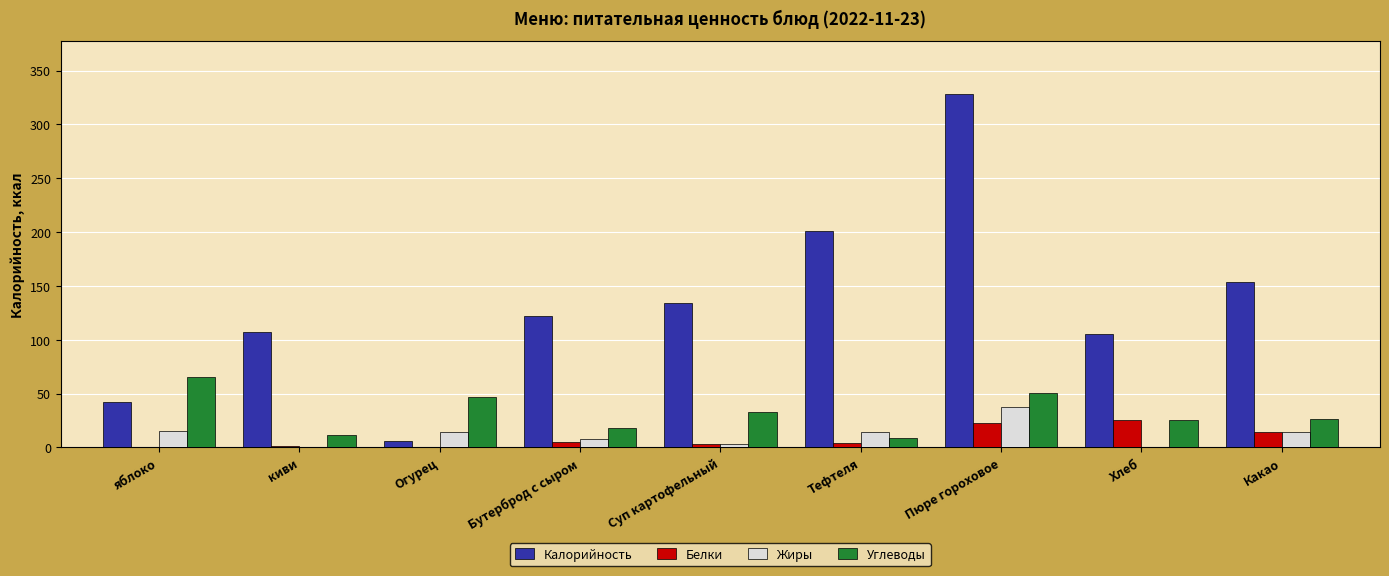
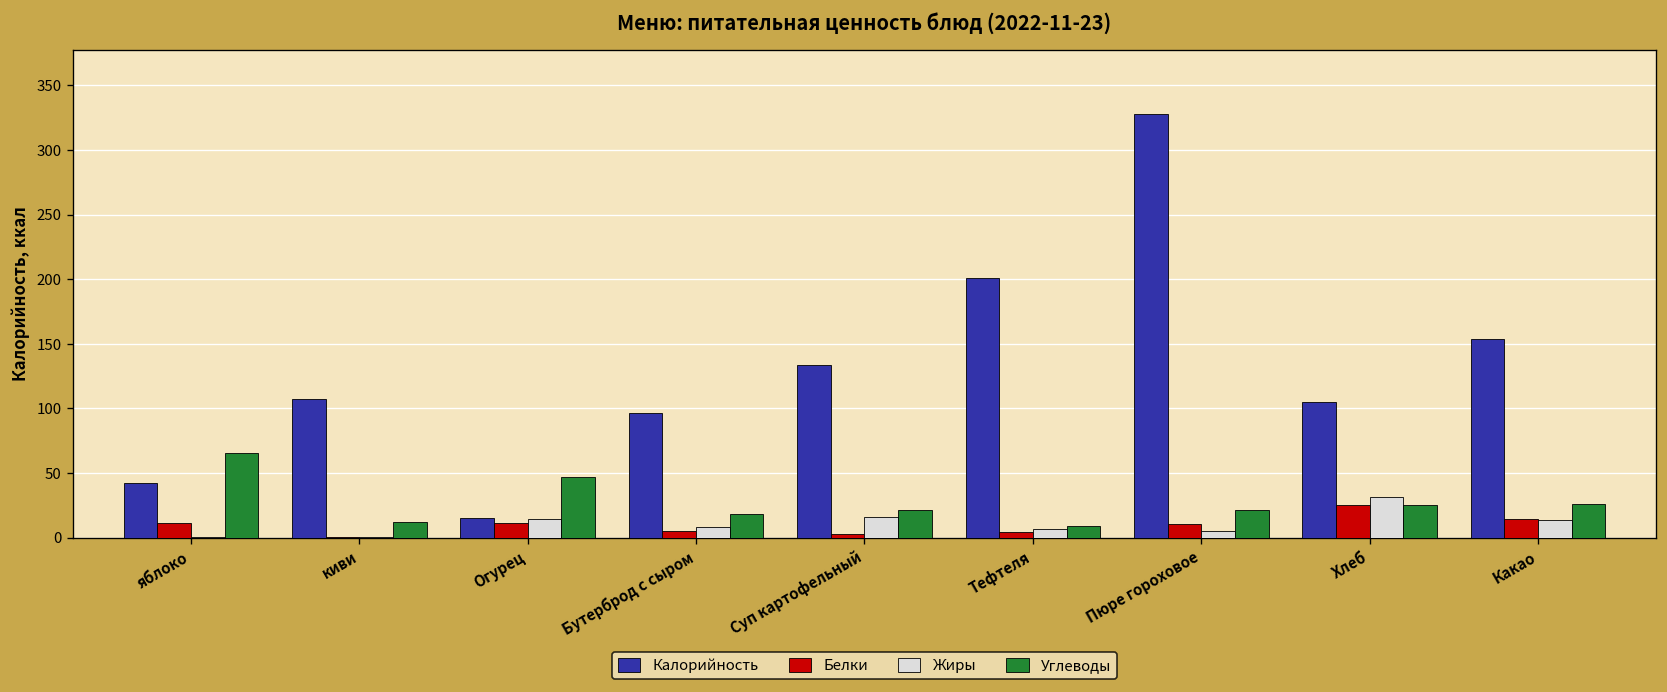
  {
    "Калорийность": {
      "яблоко": 42,
      "киви": 107,
-     "Огурец": 6,
-     "Бутерброд с сыром": 122,
+     "Огурец": 15,
+     "Бутерброд с сыром": 96,
      "Суп картофельный": 134,
      "Тефтеля": 201,
      "Пюре гороховое": 328,
      "Хлеб": 105,
      "Какао": 154
    },
    "Белки": {
-     "яблоко": 0,
-     "Огурец": 1,
+     "яблоко": 12,
+     "Огурец": 12,
      "Бутерброд с сыром": 5,
      "Суп картофельный": 3,
      "Тефтеля": 4,
-     "Пюре гороховое": 23,
+     "Пюре гороховое": 11,
      "Хлеб": 25,
      "Какао": 14
    },
    "Жиры": {
-     "яблоко": 15,
+     "яблоко": 0,
      "Огурец": 14,
      "Бутерброд с сыром": 8,
-     "Суп картофельный": 3,
-     "Тефтеля": 14,
-     "Пюре гороховое": 38,
-     "Хлеб": 0,
+     "Суп картофельный": 16,
+     "Тефтеля": 6,
+     "Пюре гороховое": 5,
+     "Хлеб": 31,
      "Какао": 14
    },
    "Углеводы": {
      "яблоко": 66,
      "киви": 12,
      "Огурец": 47,
      "Бутерброд с сыром": 18,
-     "Суп картофельный": 33,
+     "Суп картофельный": 22,
      "Тефтеля": 9,
-     "Пюре гороховое": 51,
+     "Пюре гороховое": 22,
      "Хлеб": 25,
      "Какао": 26
    }
  }
